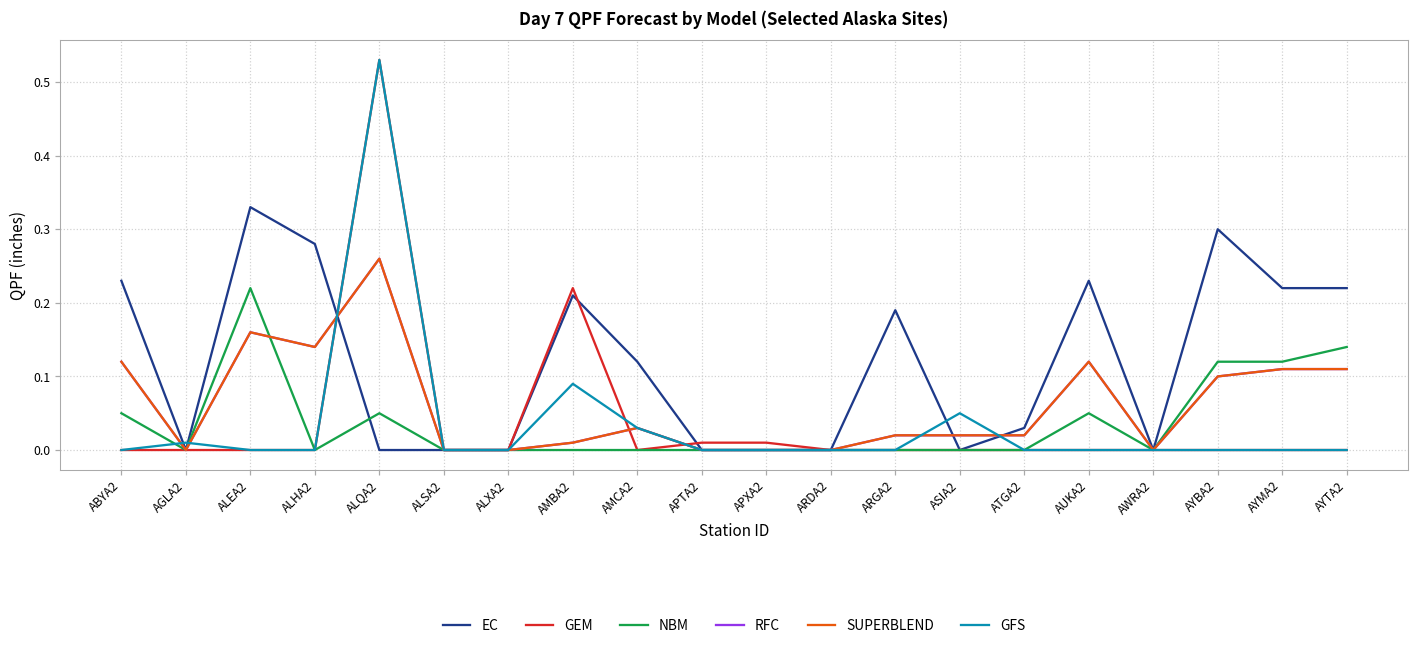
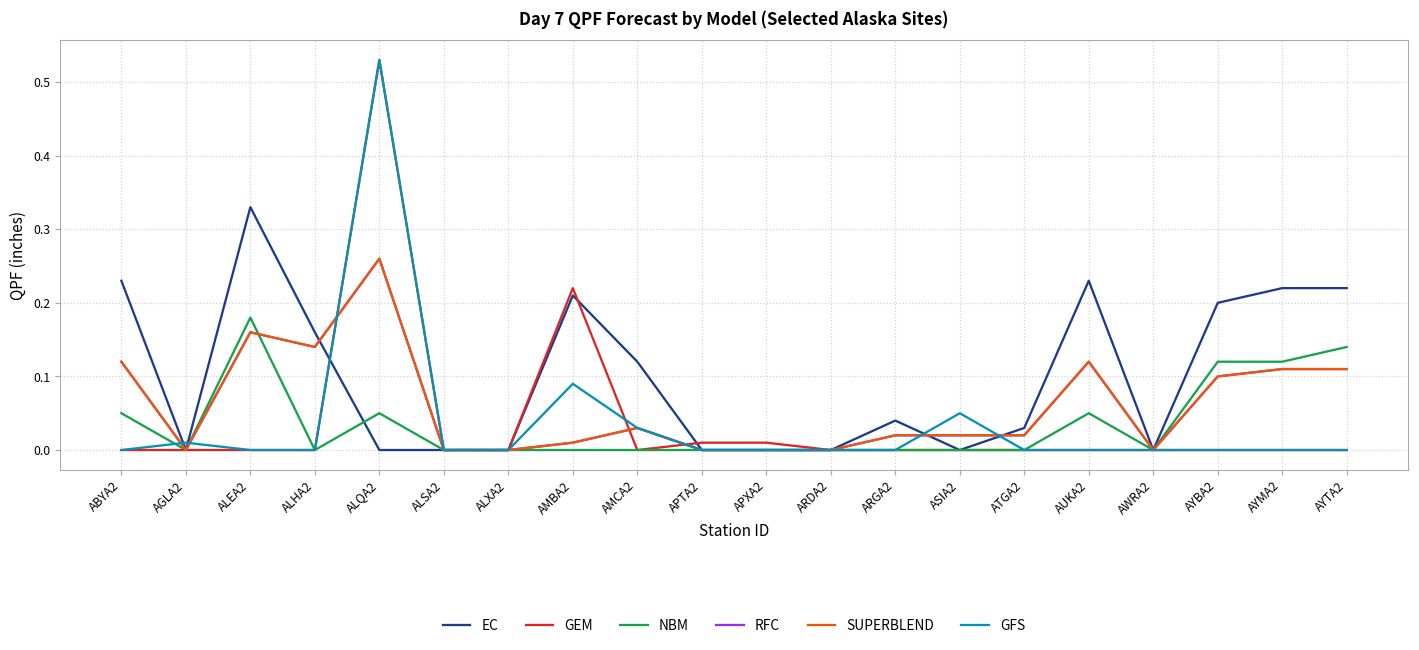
  {
    "EC": {
      "ABYA2": 0.23,
      "ALEA2": 0.33,
-     "ALHA2": 0.28,
+     "ALHA2": 0.16,
      "ALQA2": 0.00,
      "AMBA2": 0.21,
      "AMCA2": 0.12,
-     "ARGA2": 0.19,
+     "ARGA2": 0.04,
      "ATGA2": 0.03,
      "AUKA2": 0.23,
-     "AYBA2": 0.3,
+     "AYBA2": 0.2,
      "AYMA2": 0.22,
      "AYTA2": 0.22
    },
    "NBM": {
      "ABYA2": 0.05,
-     "ALEA2": 0.22,
+     "ALEA2": 0.18,
      "ALQA2": 0.05,
      "AMBA2": 0.00,
      "AUKA2": 0.05,
      "AYBA2": 0.12,
      "AYMA2": 0.12,
      "AYTA2": 0.14
    },
    "GFS": {
      "AGLA2": 0.01,
      "AMBA2": 0.09,
      "ASIA2": 0.05
    }
  }
